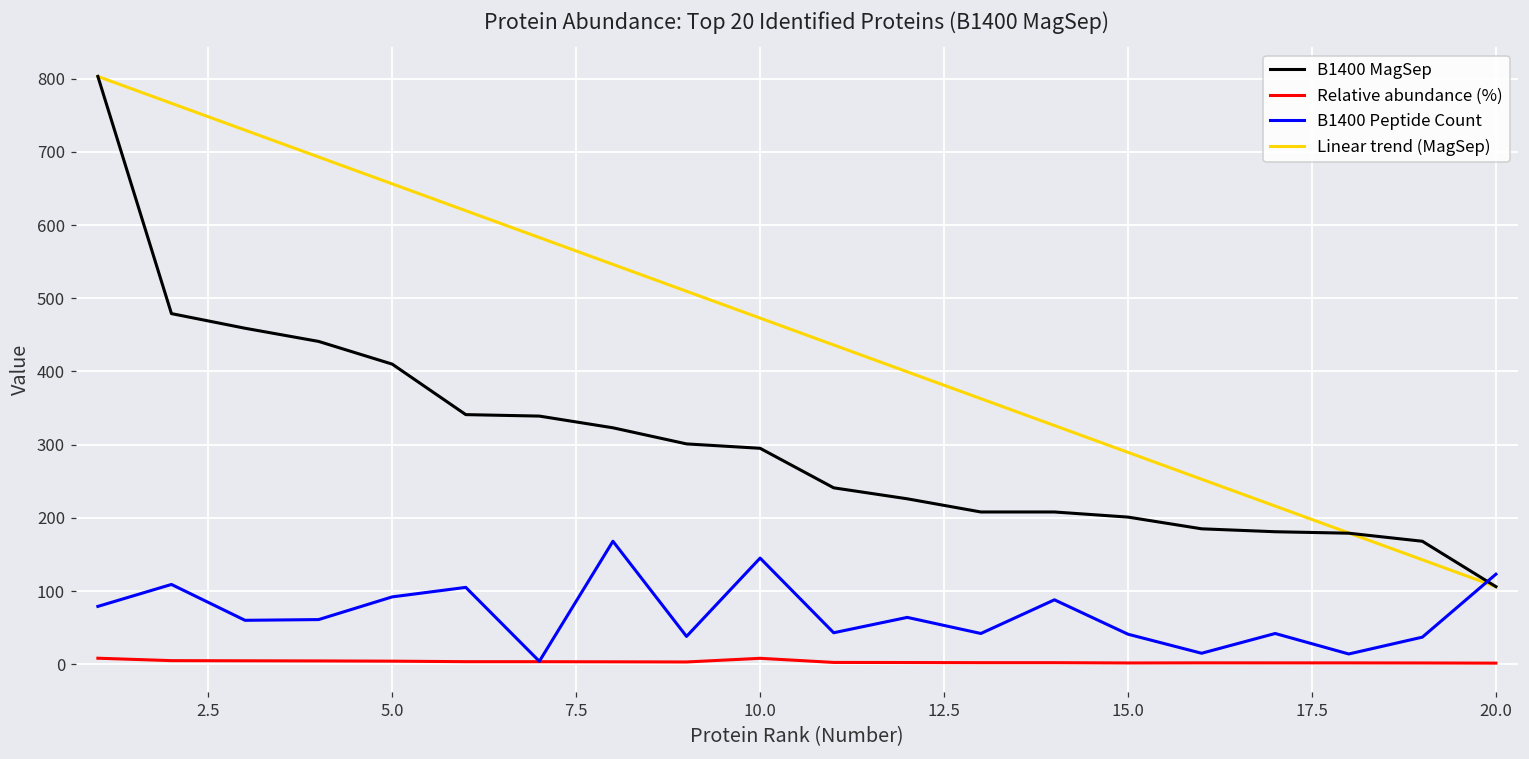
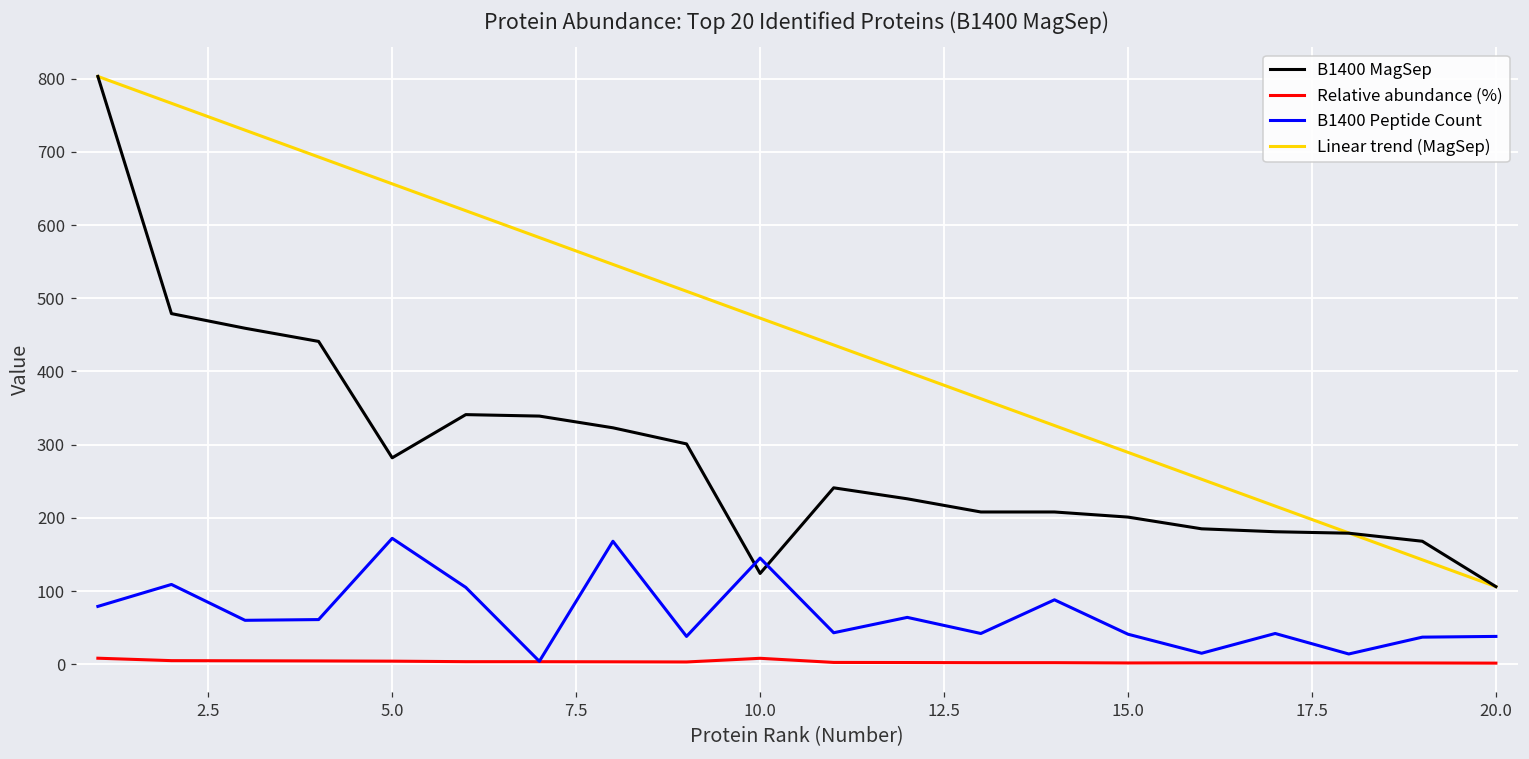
  {
    "B1400 MagSep": {
-     "5.0": 410,
-     "10.0": 300,
+     "5.0": 280,
+     "10.0": 120,
      "15.0": 200
    },
    "Relative abundance (%)": {
      "5.0": 0,
      "10.0": 10,
      "15.0": 0,
      "20.0": 0
    },
    "B1400 Peptide Count": {
-     "5.0": 90,
+     "5.0": 170,
      "10.0": 150,
      "15.0": 40,
-     "20.0": 120
+     "20.0": 40
    },
    "Linear trend (MagSep)": {
      "5.0": 660,
      "10.0": 470,
      "15.0": 290
    }
  }
